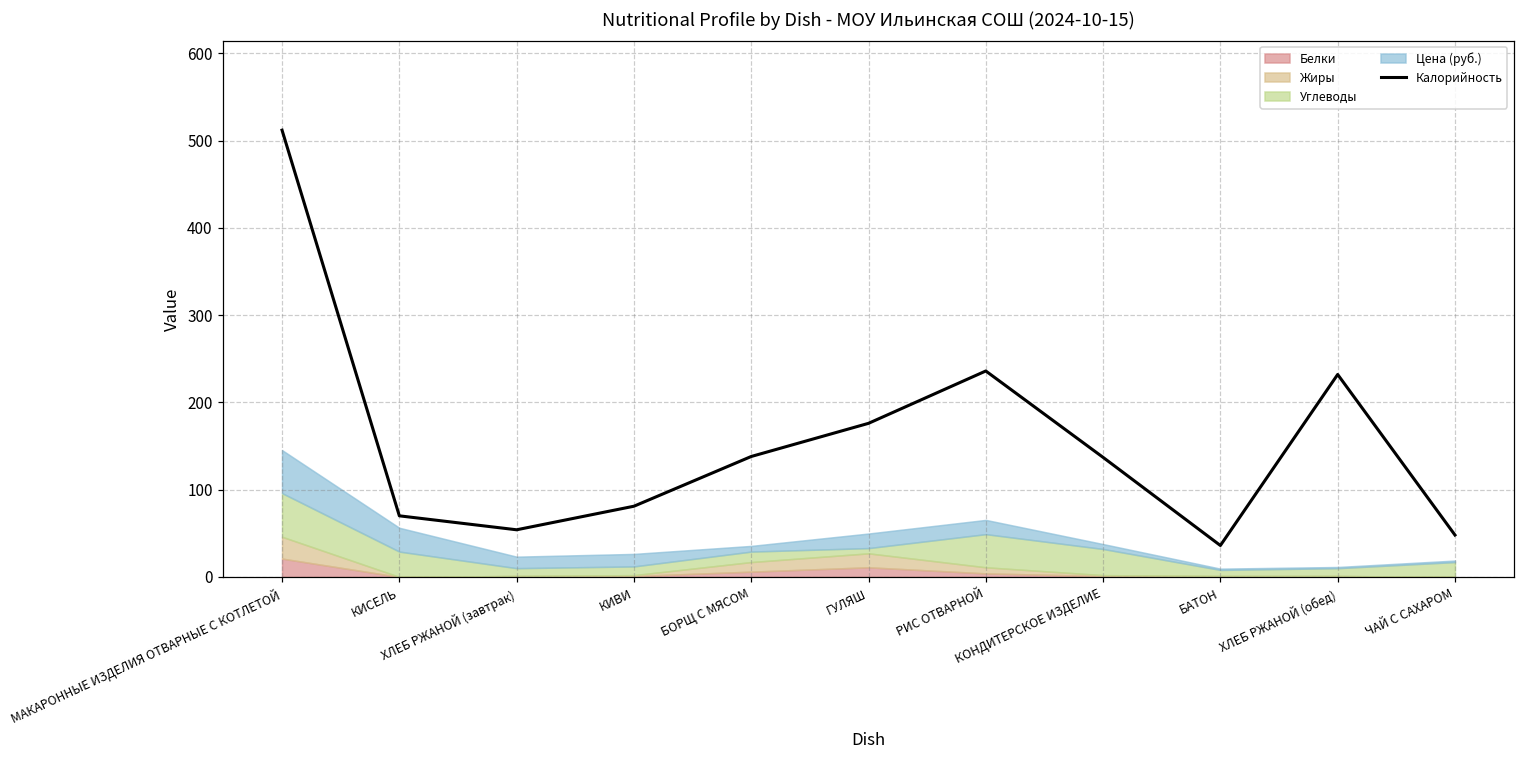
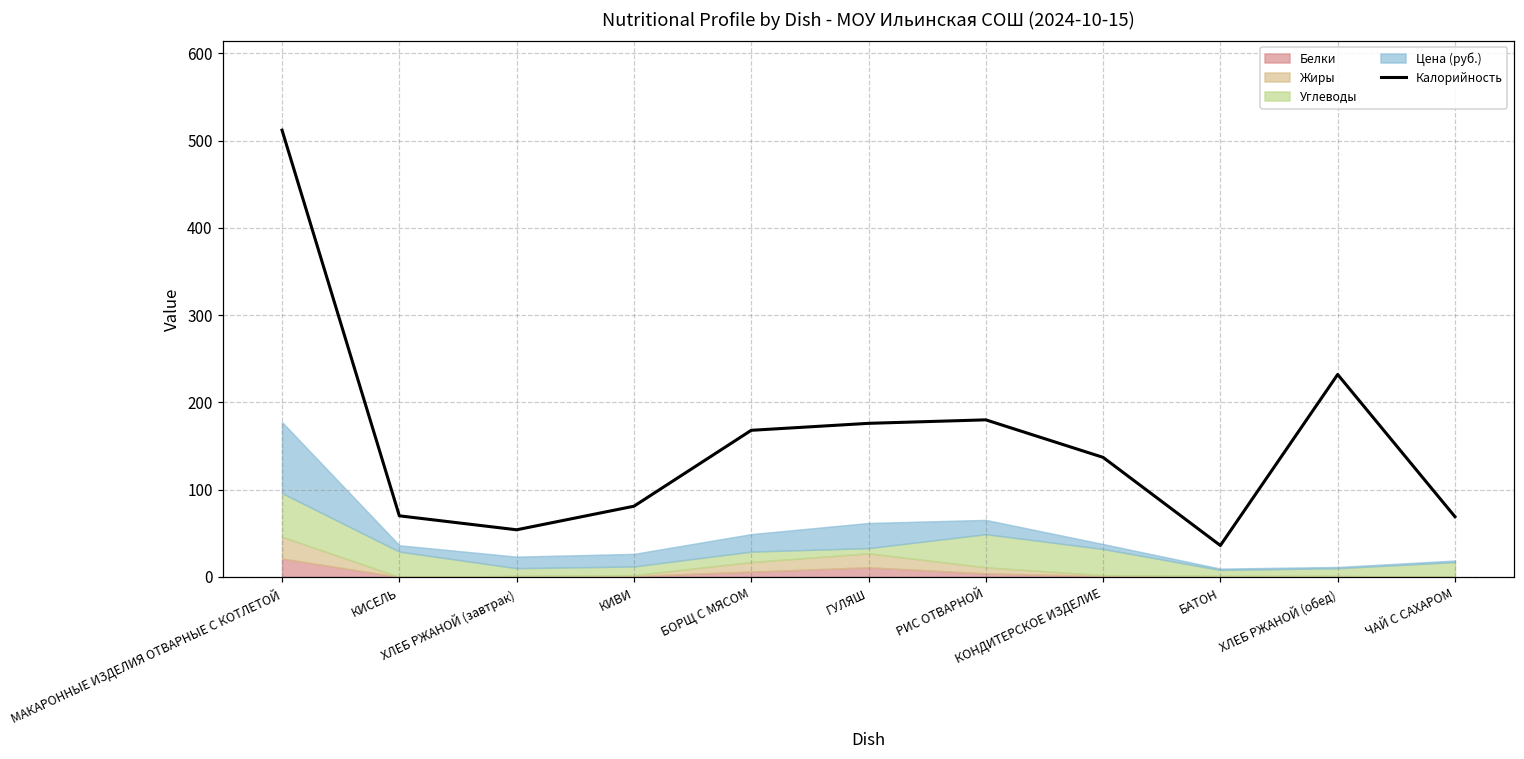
  {
    "Калорийность": {
      "МАКАРОННЫЕ ИЗДЕЛИЯ ОТВАРНЫЕ С КОТЛЕТОЙ": 510,
      "КИСЕЛЬ": 70,
      "ХЛЕБ РЖАНОЙ (завтрак)": 50,
      "КИВИ": 80,
-     "БОРЩ С МЯСОМ": 140,
+     "БОРЩ С МЯСОМ": 170,
      "ГУЛЯШ": 180,
-     "РИС ОТВАРНОЙ": 240,
+     "РИС ОТВАРНОЙ": 180,
      "КОНДИТЕРСКОЕ ИЗДЕЛИЕ": 140,
      "БАТОН": 40,
      "ХЛЕБ РЖАНОЙ (обед)": 230,
-     "ЧАЙ С САХАРОМ": 50
+     "ЧАЙ С САХАРОМ": 70
    },
    "Цена (руб.)": {
-     "МАКАРОННЫЕ ИЗДЕЛИЯ ОТВАРНЫЕ С КОТЛЕТОЙ": 50,
-     "КИСЕЛЬ": 30,
+     "МАКАРОННЫЕ ИЗДЕЛИЯ ОТВАРНЫЕ С КОТЛЕТОЙ": 80,
+     "КИСЕЛЬ": 10,
      "ХЛЕБ РЖАНОЙ (завтрак)": 10,
      "КИВИ": 10,
-     "БОРЩ С МЯСОМ": 10,
-     "ГУЛЯШ": 20,
+     "БОРЩ С МЯСОМ": 20,
+     "ГУЛЯШ": 30,
      "РИС ОТВАРНОЙ": 20,
      "КОНДИТЕРСКОЕ ИЗДЕЛИЕ": 10
    }
  }
